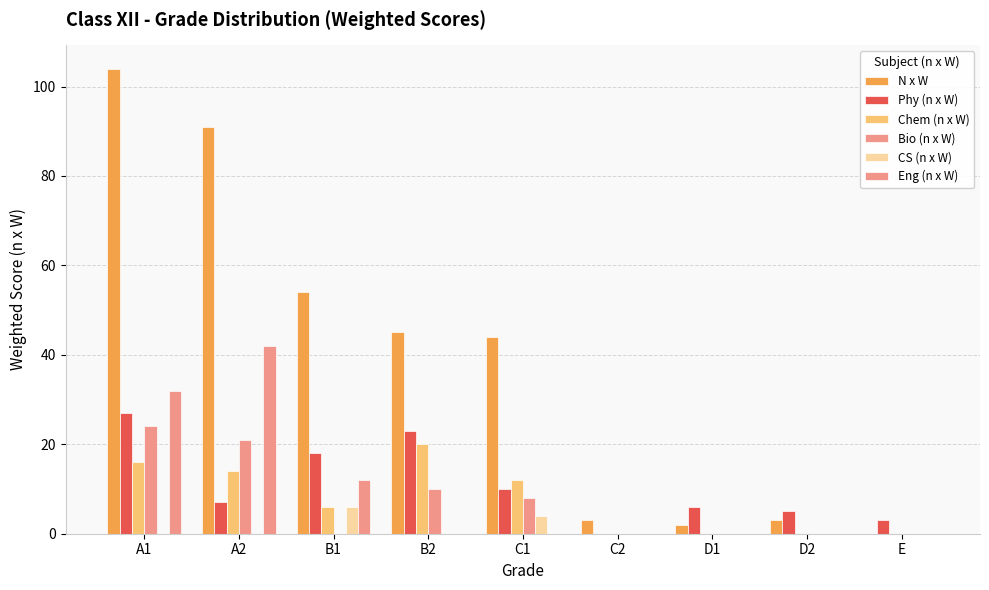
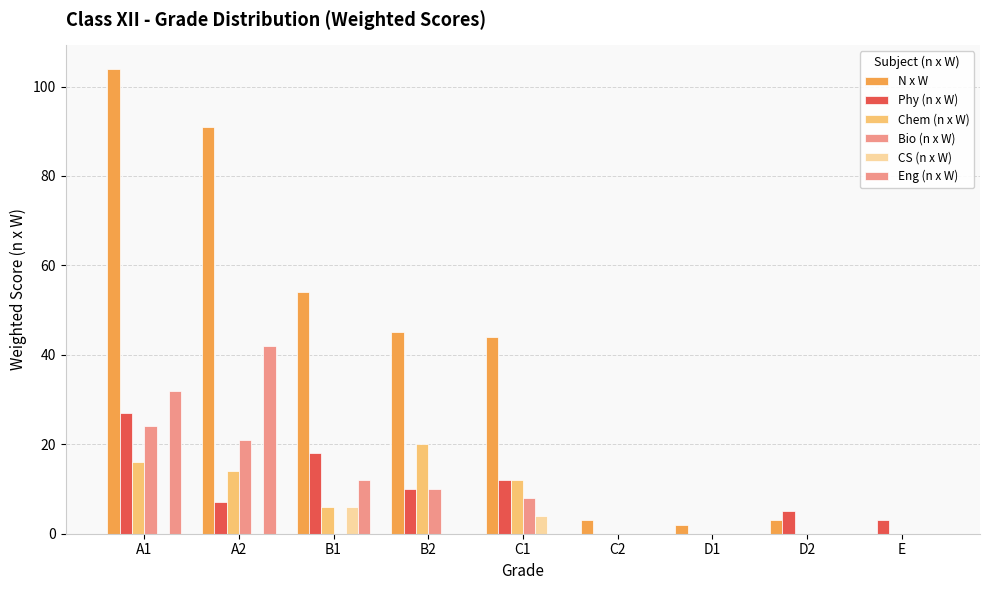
  {
    "Phy (n x W)": {
      "A1": 27,
      "A2": 7,
      "B1": 18,
-     "B2": 23,
-     "C1": 10,
+     "B2": 10,
+     "C1": 12,
      "C2": 0,
-     "D1": 6,
+     "D1": 0,
      "D2": 5,
      "E": 3
    }
  }
